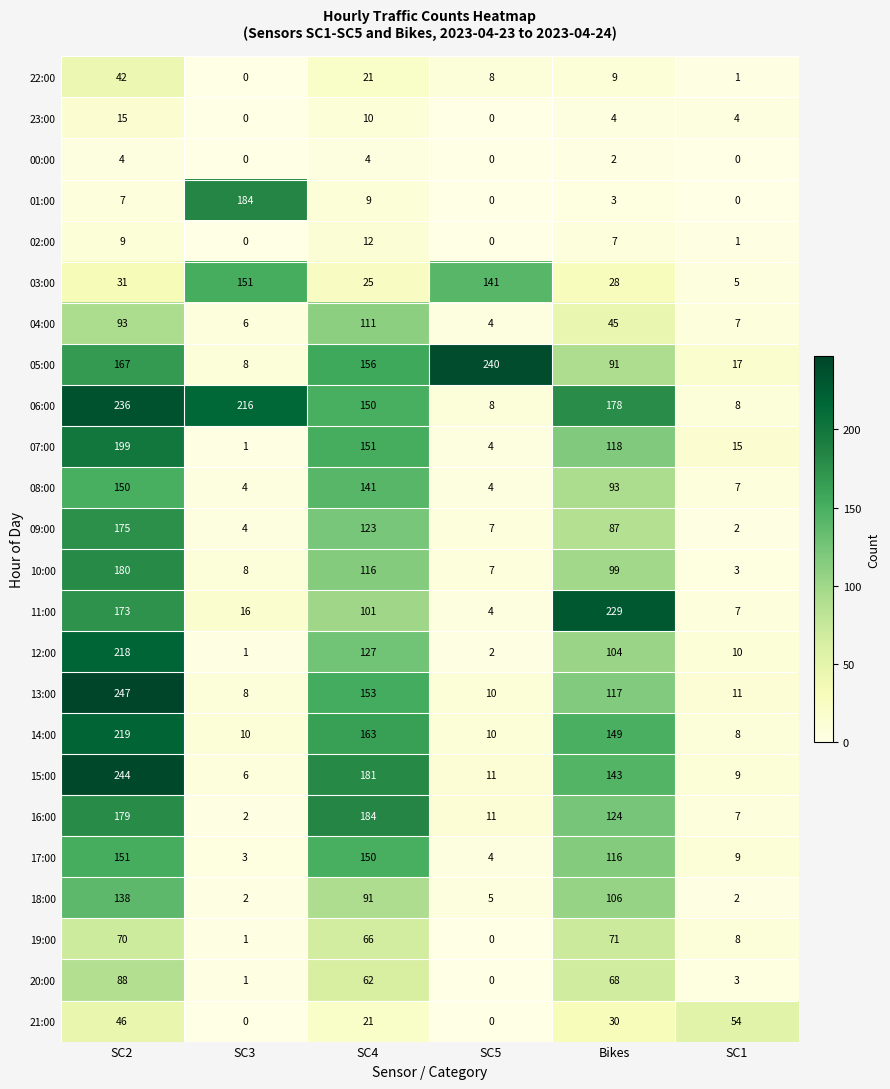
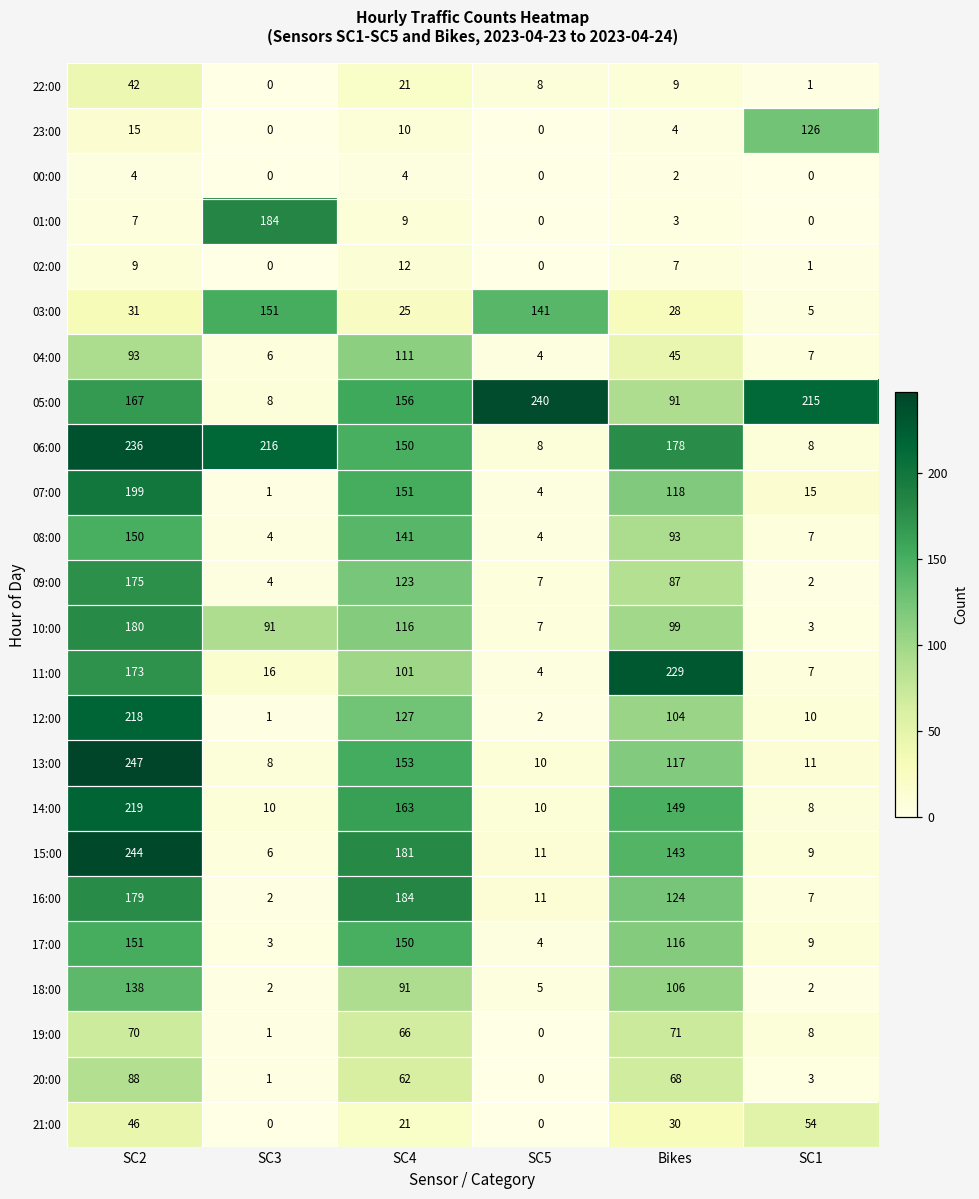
  {
    "22:00": {
      "SC2": 42,
      "SC3": 0,
      "SC4": 21,
      "SC5": 8,
      "Bikes": 9,
      "SC1": 1
    },
    "23:00": {
      "SC2": 15,
      "SC3": 0,
      "SC4": 10,
      "SC5": 0,
      "Bikes": 4,
-     "SC1": 4
+     "SC1": 126
    },
    "00:00": {
      "SC2": 4,
      "SC3": 0,
      "SC4": 4,
      "SC5": 0,
      "Bikes": 2,
      "SC1": 0
    },
    "01:00": {
      "SC2": 7,
      "SC3": 184,
      "SC4": 9,
      "SC5": 0,
      "Bikes": 3,
      "SC1": 0
    },
    "02:00": {
      "SC2": 9,
      "SC3": 0,
      "SC4": 12,
      "SC5": 0,
      "Bikes": 7,
      "SC1": 1
    },
    "03:00": {
      "SC2": 31,
      "SC3": 151,
      "SC4": 25,
      "SC5": 141,
      "Bikes": 28,
      "SC1": 5
    },
    "04:00": {
      "SC2": 93,
      "SC3": 6,
      "SC4": 111,
      "SC5": 4,
      "Bikes": 45,
      "SC1": 7
    },
    "05:00": {
      "SC2": 167,
      "SC3": 8,
      "SC4": 156,
      "SC5": 240,
      "Bikes": 91,
-     "SC1": 17
+     "SC1": 215
    },
    "06:00": {
      "SC2": 236,
      "SC3": 216,
      "SC4": 150,
      "SC5": 8,
      "Bikes": 178,
      "SC1": 8
    },
    "07:00": {
      "SC2": 199,
      "SC3": 1,
      "SC4": 151,
      "SC5": 4,
      "Bikes": 118,
      "SC1": 15
    },
    "08:00": {
      "SC2": 150,
      "SC3": 4,
      "SC4": 141,
      "SC5": 4,
      "Bikes": 93,
      "SC1": 7
    },
    "09:00": {
      "SC2": 175,
      "SC3": 4,
      "SC4": 123,
      "SC5": 7,
      "Bikes": 87,
      "SC1": 2
    },
    "10:00": {
      "SC2": 180,
-     "SC3": 8,
+     "SC3": 91,
      "SC4": 116,
      "SC5": 7,
      "Bikes": 99,
      "SC1": 3
    },
    "11:00": {
      "SC2": 173,
      "SC3": 16,
      "SC4": 101,
      "SC5": 4,
      "Bikes": 229,
      "SC1": 7
    },
    "12:00": {
      "SC2": 218,
      "SC3": 1,
      "SC4": 127,
      "SC5": 2,
      "Bikes": 104,
      "SC1": 10
    },
    "13:00": {
      "SC2": 247,
      "SC3": 8,
      "SC4": 153,
      "SC5": 10,
      "Bikes": 117,
      "SC1": 11
    },
    "14:00": {
      "SC2": 219,
      "SC3": 10,
      "SC4": 163,
      "SC5": 10,
      "Bikes": 149,
      "SC1": 8
    },
    "15:00": {
      "SC2": 244,
      "SC3": 6,
      "SC4": 181,
      "SC5": 11,
      "Bikes": 143,
      "SC1": 9
    },
    "16:00": {
      "SC2": 179,
      "SC3": 2,
      "SC4": 184,
      "SC5": 11,
      "Bikes": 124,
      "SC1": 7
    },
    "17:00": {
      "SC2": 151,
      "SC3": 3,
      "SC4": 150,
      "SC5": 4,
      "Bikes": 116,
      "SC1": 9
    },
    "18:00": {
      "SC2": 138,
      "SC3": 2,
      "SC4": 91,
      "SC5": 5,
      "Bikes": 106,
      "SC1": 2
    },
    "19:00": {
      "SC2": 70,
      "SC3": 1,
      "SC4": 66,
      "SC5": 0,
      "Bikes": 71,
      "SC1": 8
    },
    "20:00": {
      "SC2": 88,
      "SC3": 1,
      "SC4": 62,
      "SC5": 0,
      "Bikes": 68,
      "SC1": 3
    },
    "21:00": {
      "SC2": 46,
      "SC3": 0,
      "SC4": 21,
      "SC5": 0,
      "Bikes": 30,
      "SC1": 54
    }
  }
